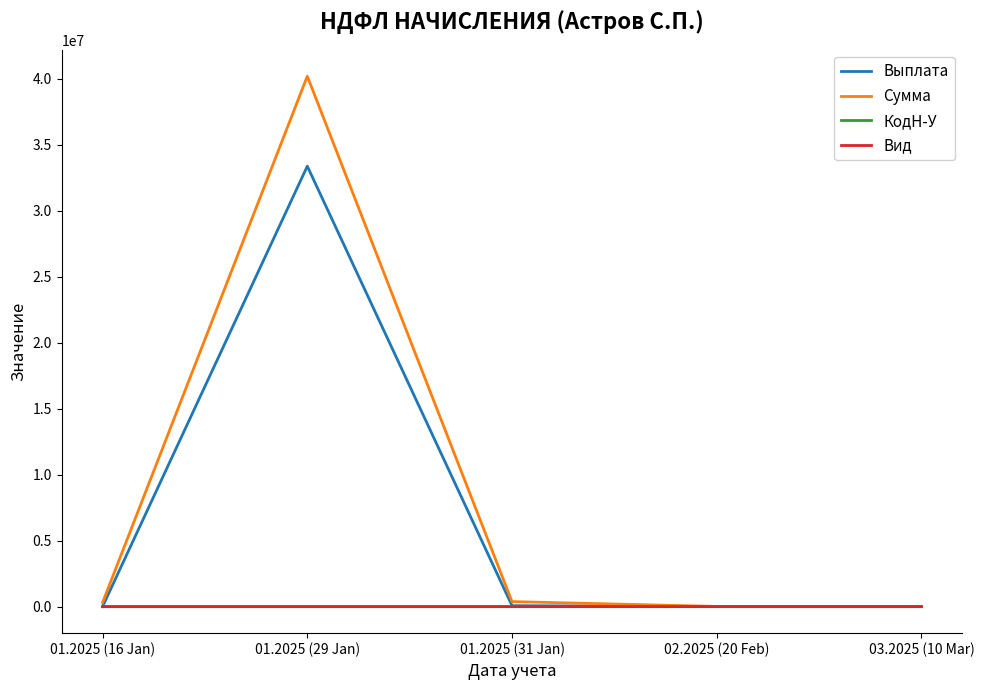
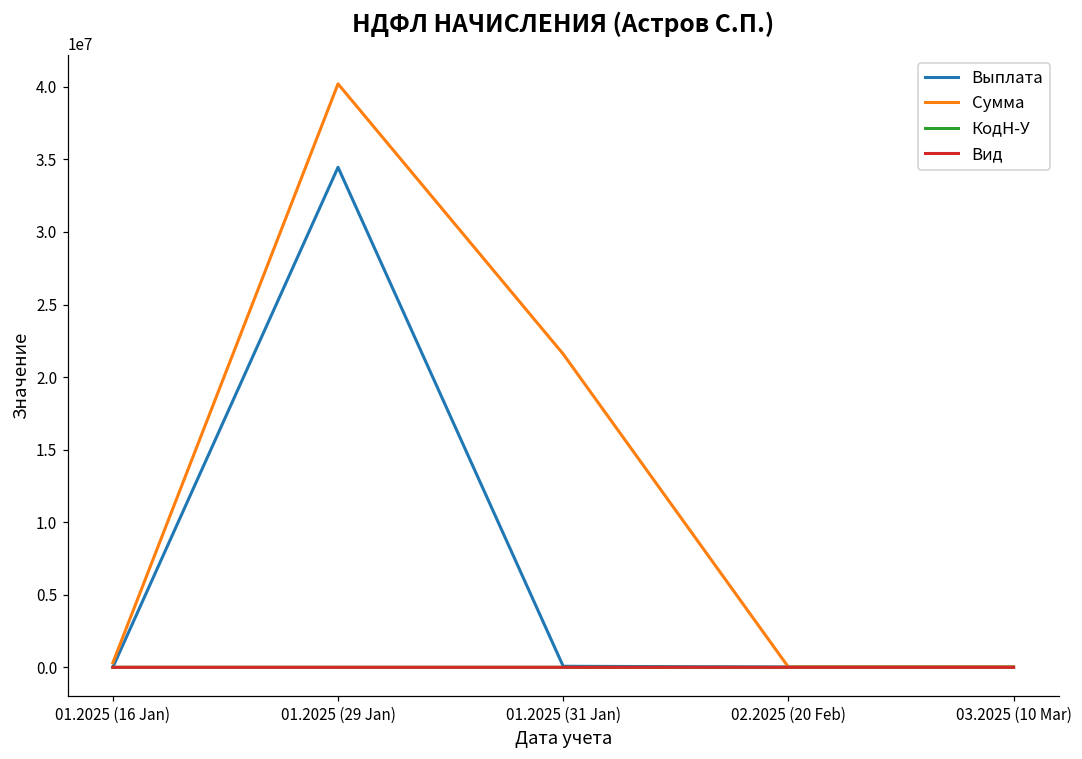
  {
    "Выплата": {
-     "01.2025 (29 Jan)": 33400000
+     "01.2025 (29 Jan)": 34500000
    },
    "Сумма": {
      "01.2025 (16 Jan)": 300000,
      "01.2025 (29 Jan)": 40200000,
-     "01.2025 (31 Jan)": 400000
+     "01.2025 (31 Jan)": 21600000
    },
    "Вид": {
      "01.2025 (29 Jan)": 0
    }
  }
